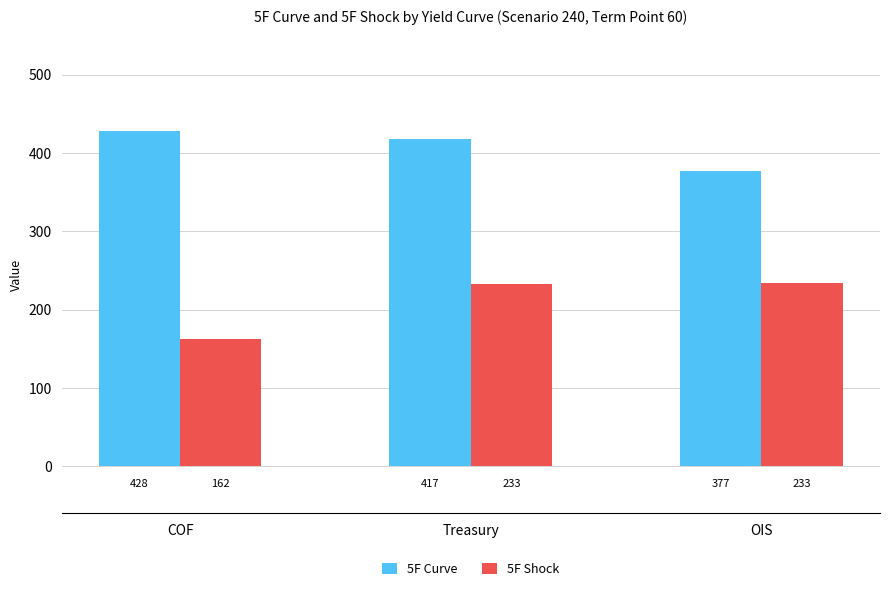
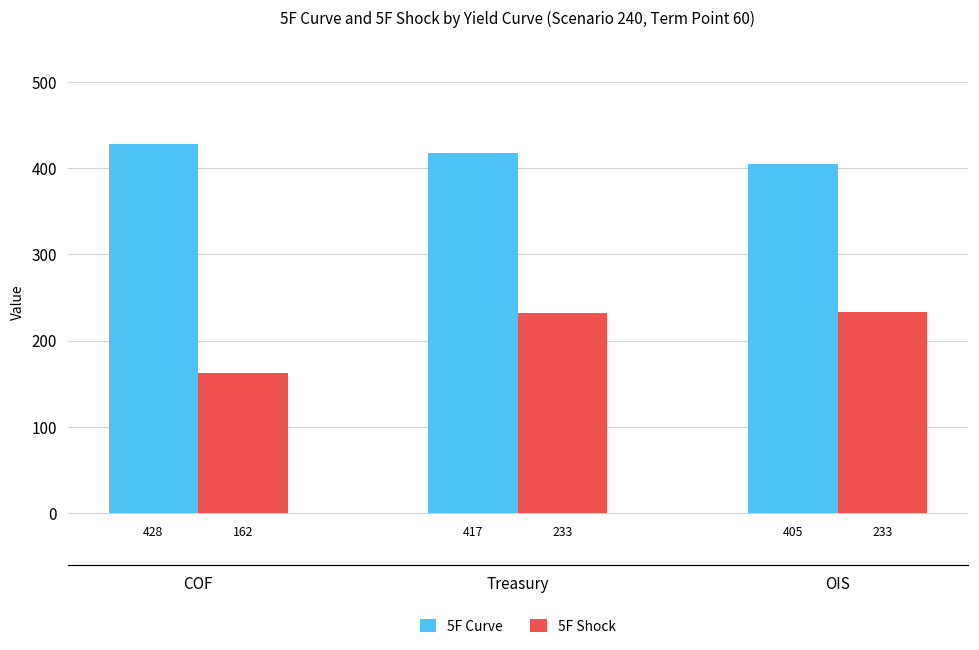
  {
    "5F Curve": {
-     "OIS": 377
+     "OIS": 405
    },
    "5F Shock": {
      "COF": 160,
      "Treasury": 230,
      "OIS": 230
    }
  }
